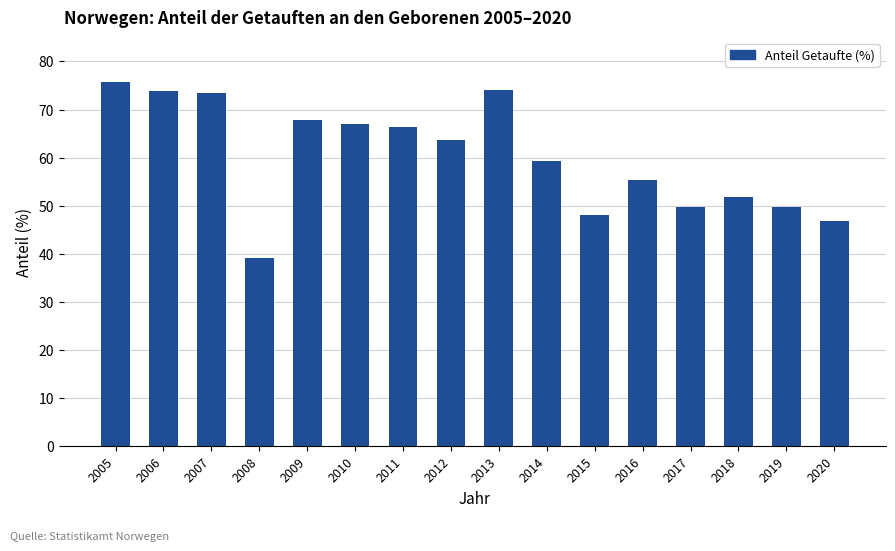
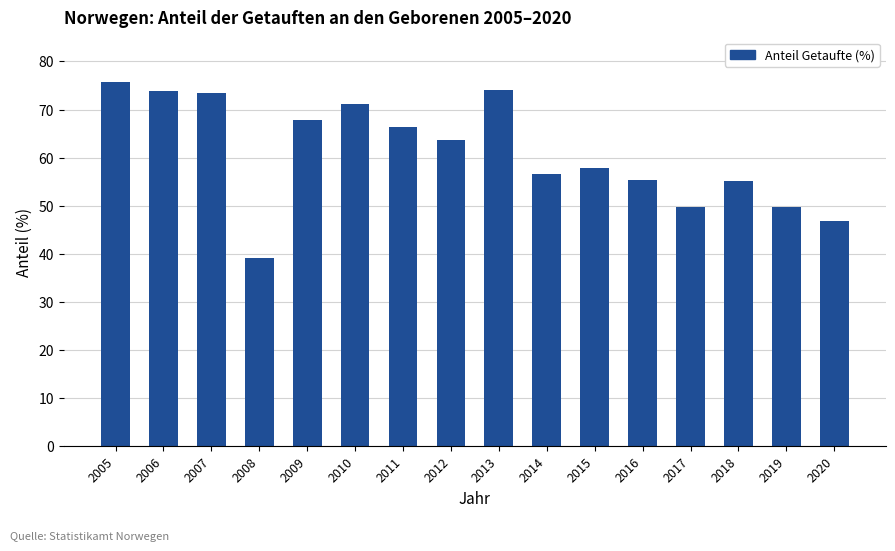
  {
    "2005": 76,
    "2006": 74,
    "2007": 73,
    "2008": 39,
    "2009": 68,
-   "2010": 67,
+   "2010": 71,
    "2011": 66,
    "2012": 64,
    "2013": 74,
-   "2014": 59,
-   "2015": 48,
+   "2014": 57,
+   "2015": 58,
    "2016": 55,
    "2017": 50,
-   "2018": 52,
+   "2018": 55,
    "2019": 50,
    "2020": 47
  }
